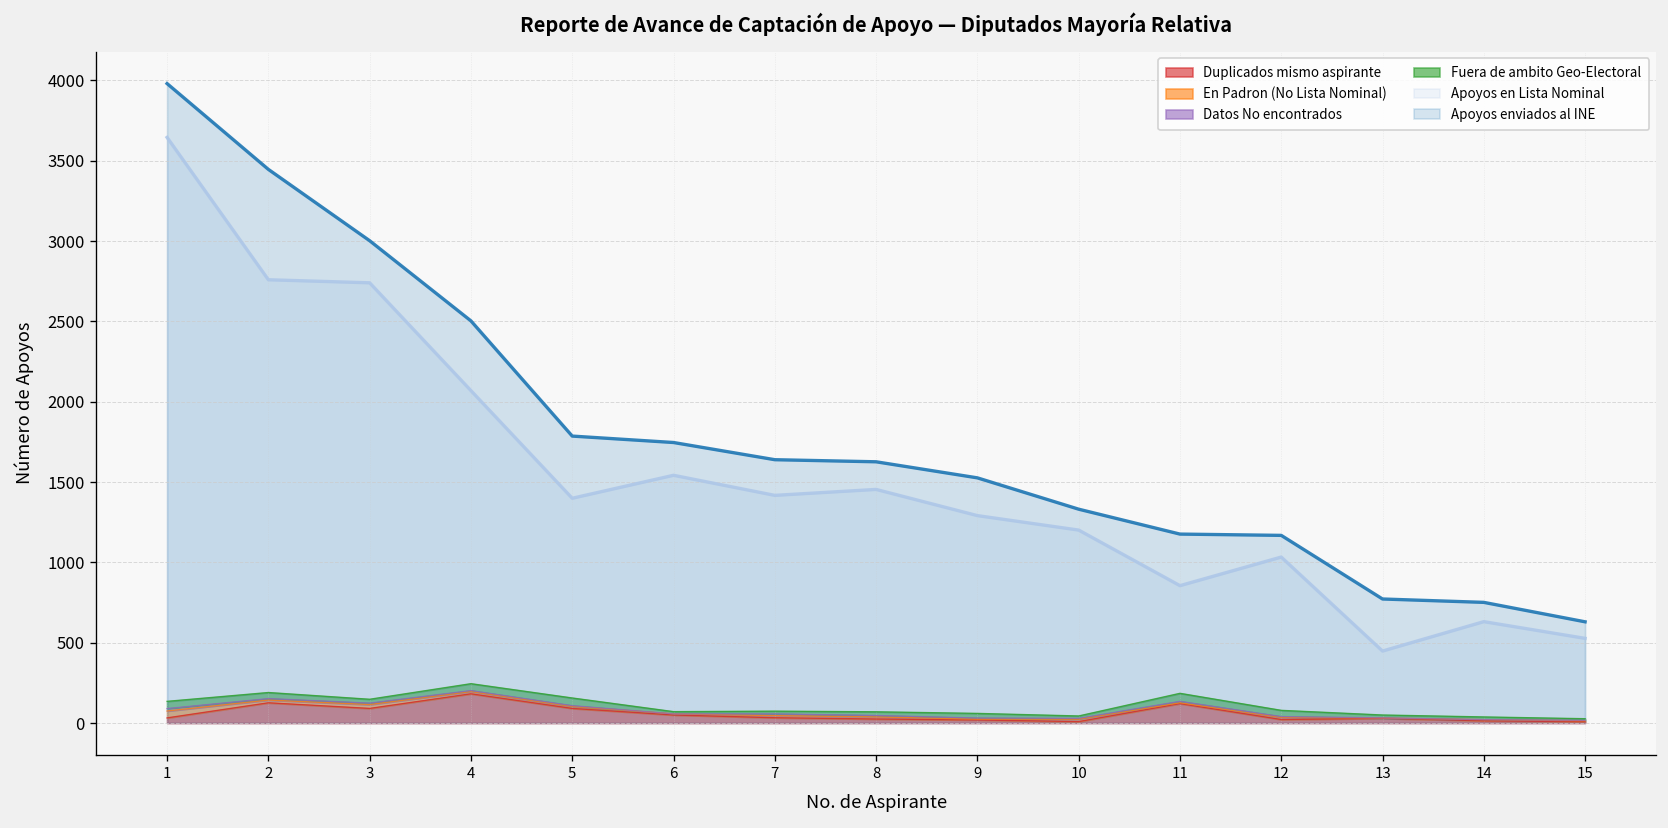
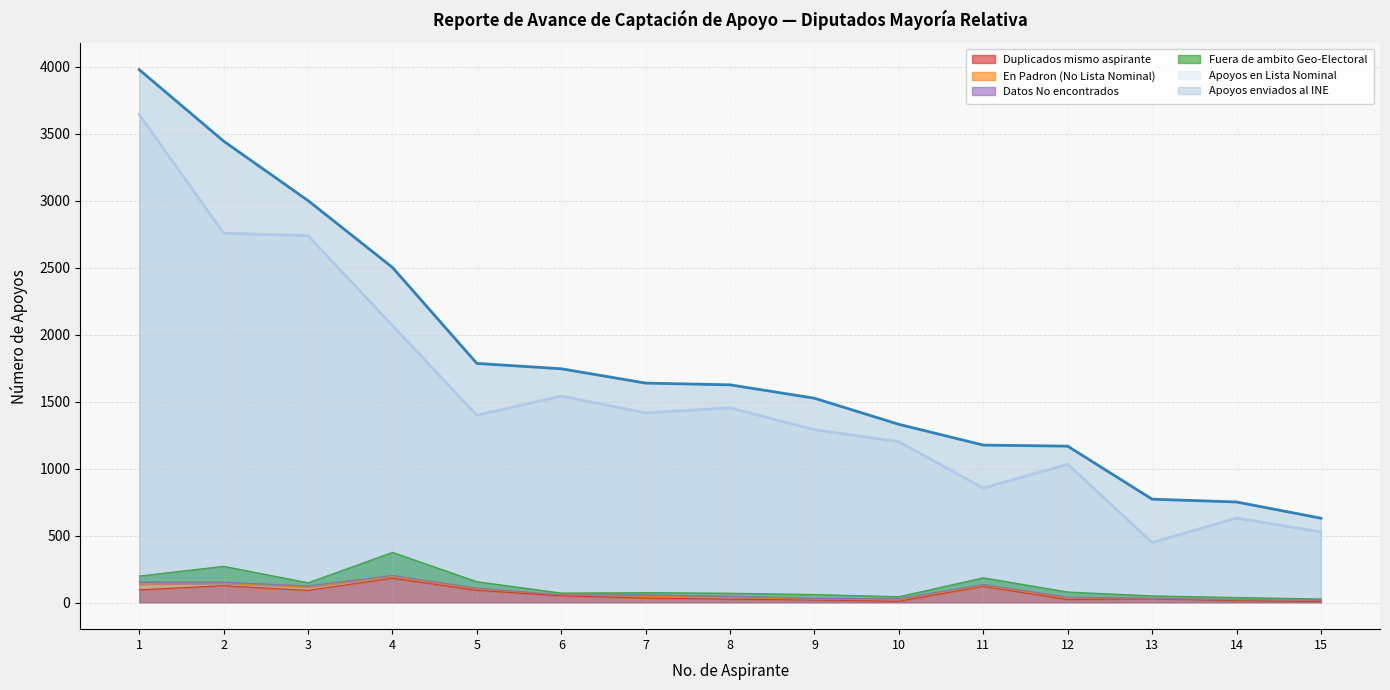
  {
    "Duplicados mismo aspirante": {
-     "1": 30,
+     "1": 100,
      "3": 90
    },
    "Fuera de ambito Geo-Electoral": {
      "1": 50,
-     "2": 40,
+     "2": 120,
      "3": 20,
-     "4": 40,
+     "4": 170,
      "5": 50,
      "8": 20,
      "9": 30,
      "11": 50,
      "12": 40
    }
  }
